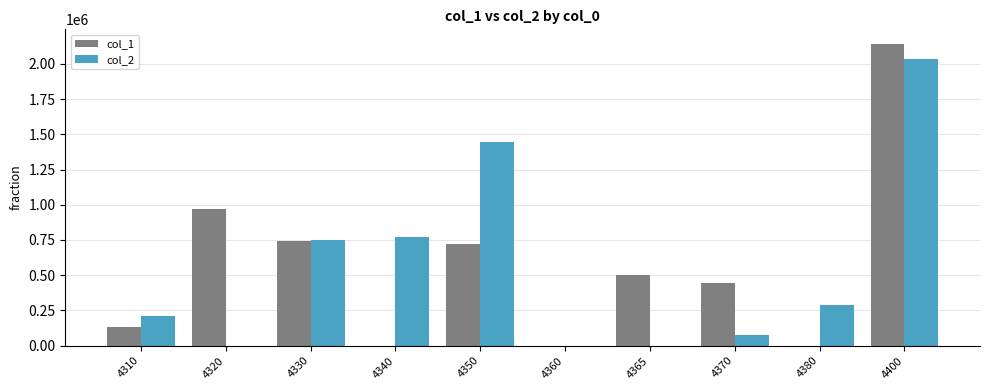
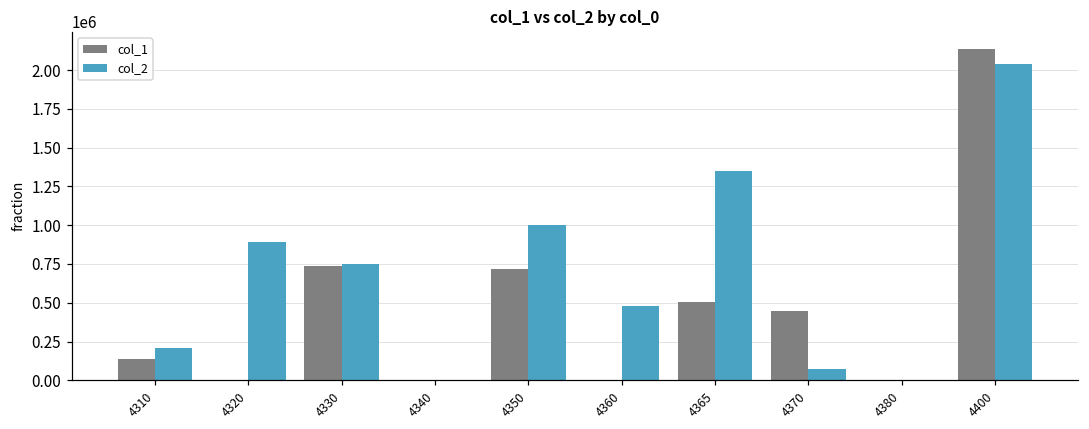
  {
    "col_1": {
      "4310": 140000,
-     "4320": 970000,
+     "4320": 0,
      "4330": 740000,
      "4350": 720000,
      "4360": 0,
      "4365": 500000,
      "4370": 440000,
      "4380": 0,
      "4400": 2140000
    },
    "col_2": {
      "4310": 210000,
-     "4320": 0,
+     "4320": 890000,
      "4330": 750000,
-     "4340": 770000,
-     "4350": 1440000,
-     "4360": 0,
-     "4365": 0,
+     "4340": 0,
+     "4350": 1000000,
+     "4360": 480000,
+     "4365": 1350000,
      "4370": 70000,
-     "4380": 290000,
+     "4380": 0,
      "4400": 2040000
    }
  }
